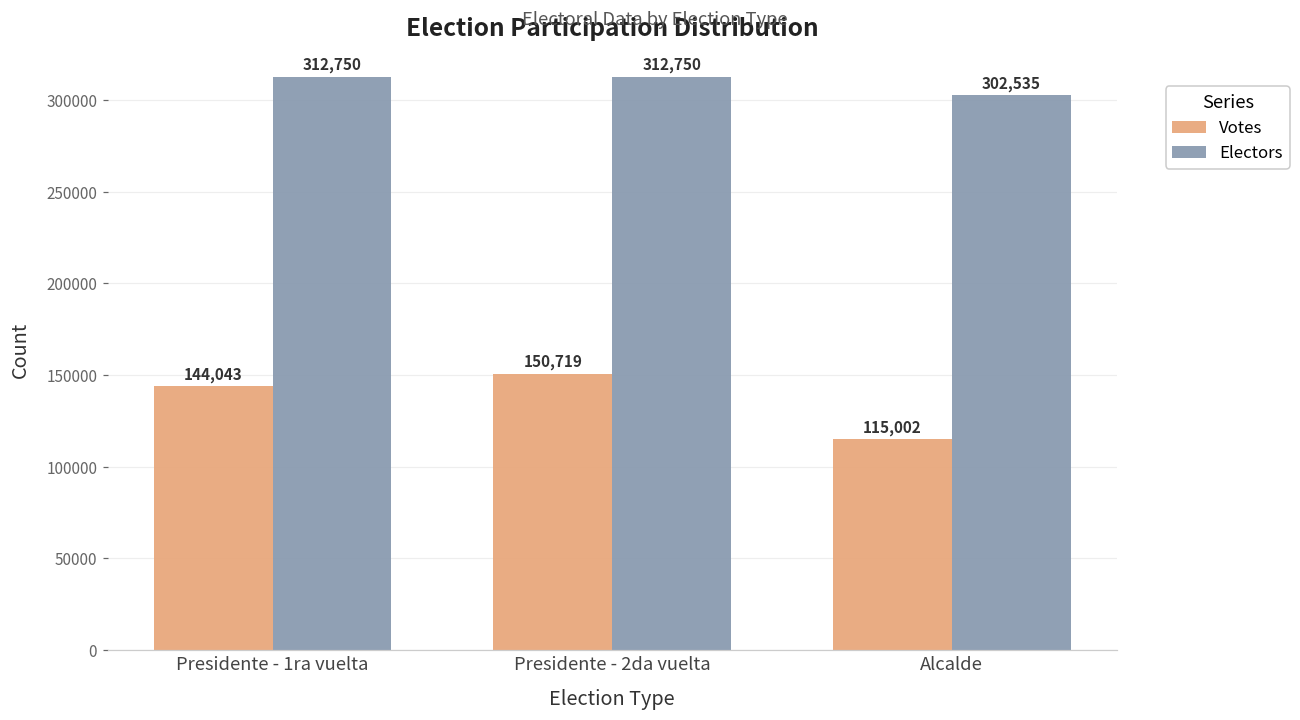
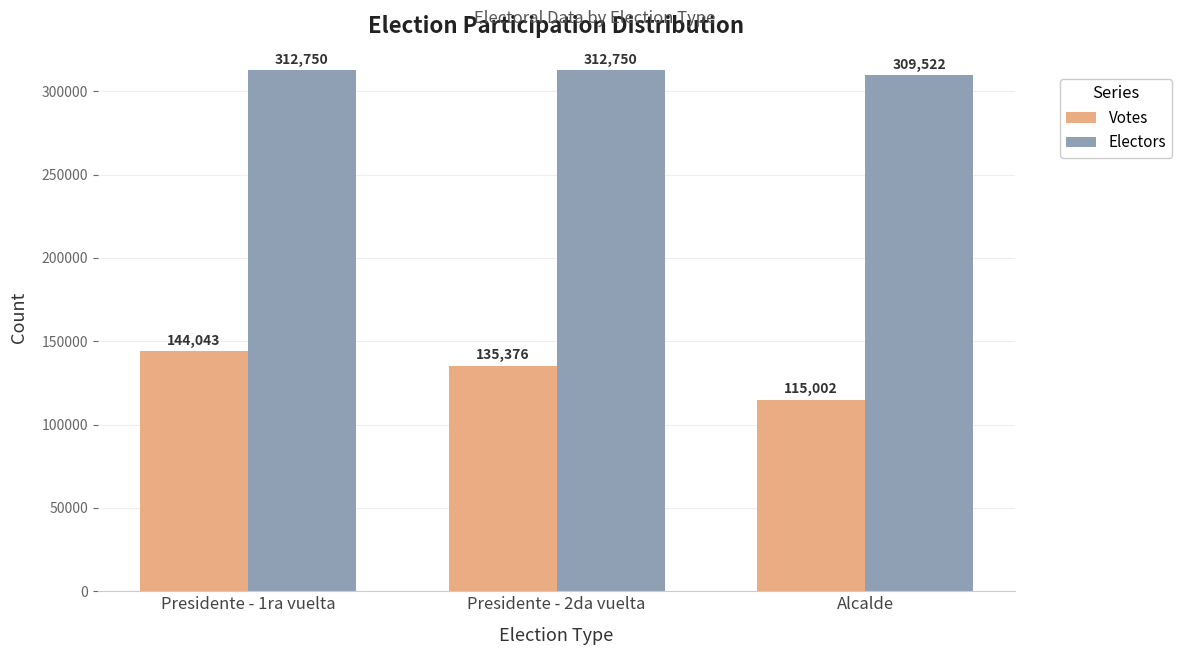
  {
    "Votes": {
-     "Presidente - 2da vuelta": "150,719",
+     "Presidente - 2da vuelta": "135,376",
      "Alcalde": "115,002"
    },
    "Electors": {
      "Presidente - 1ra vuelta": "312,750",
      "Presidente - 2da vuelta": "312,750",
-     "Alcalde": "302,535"
+     "Alcalde": "309,522"
    }
  }
